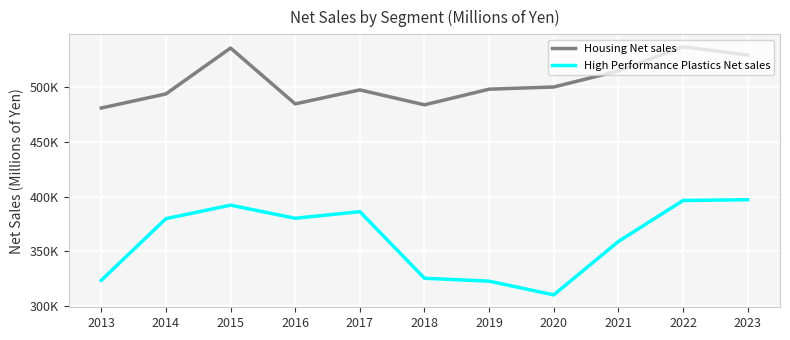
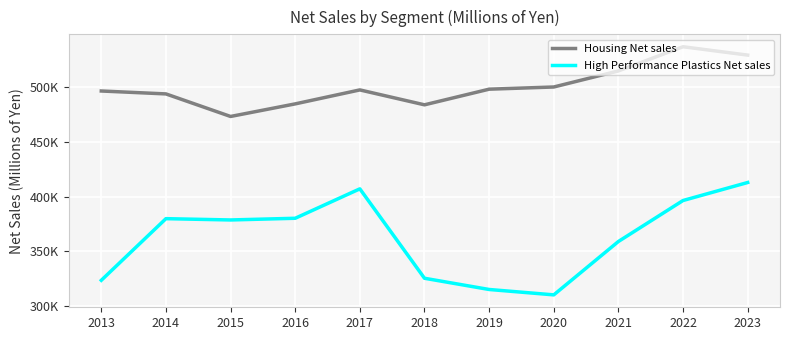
  {
    "Housing Net sales": {
-     "2013": 481000,
+     "2013": 497000,
      "2014": 494000,
-     "2015": 536000,
+     "2015": 473000,
      "2016": 485000,
      "2017": 498000,
      "2018": 484000,
      "2019": 498000,
      "2020": 500000
    },
    "High Performance Plastics Net sales": {
      "2013": 323000,
      "2014": 380000,
-     "2015": 392000,
+     "2015": 379000,
      "2016": 380000,
-     "2017": 386000,
+     "2017": 407000,
      "2018": 325000,
-     "2019": 322000,
+     "2019": 315000,
      "2020": 310000,
      "2021": 359000,
      "2022": 396000,
-     "2023": 397000
+     "2023": 413000
    }
  }
